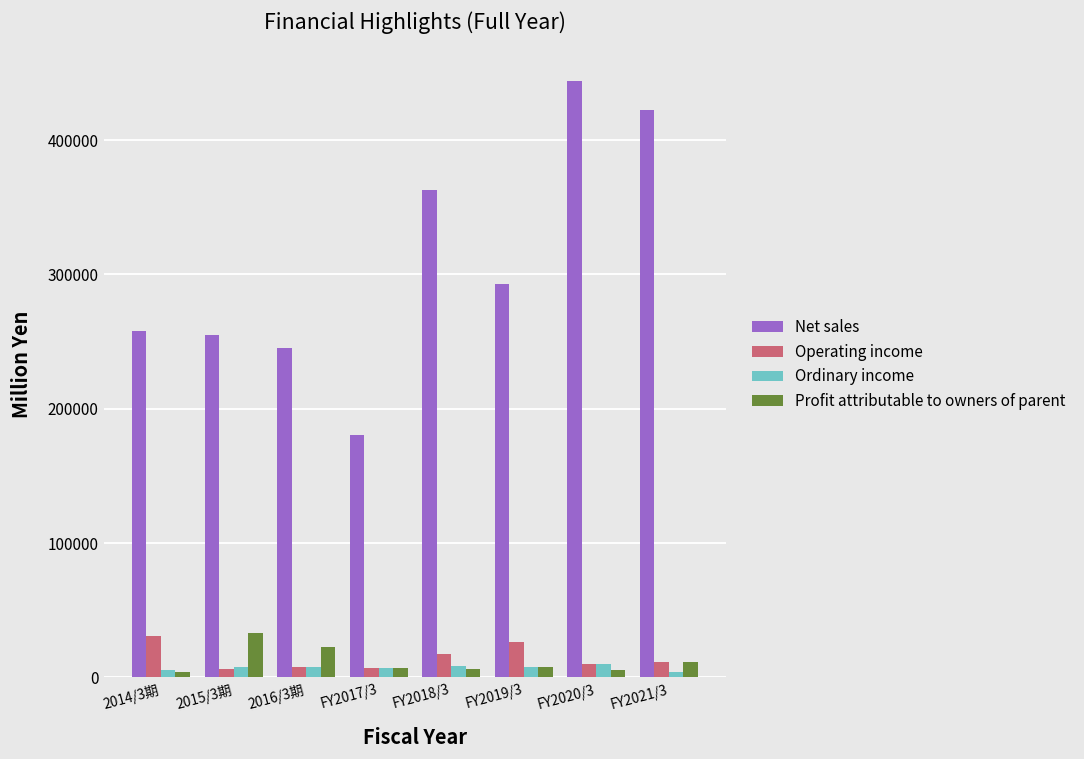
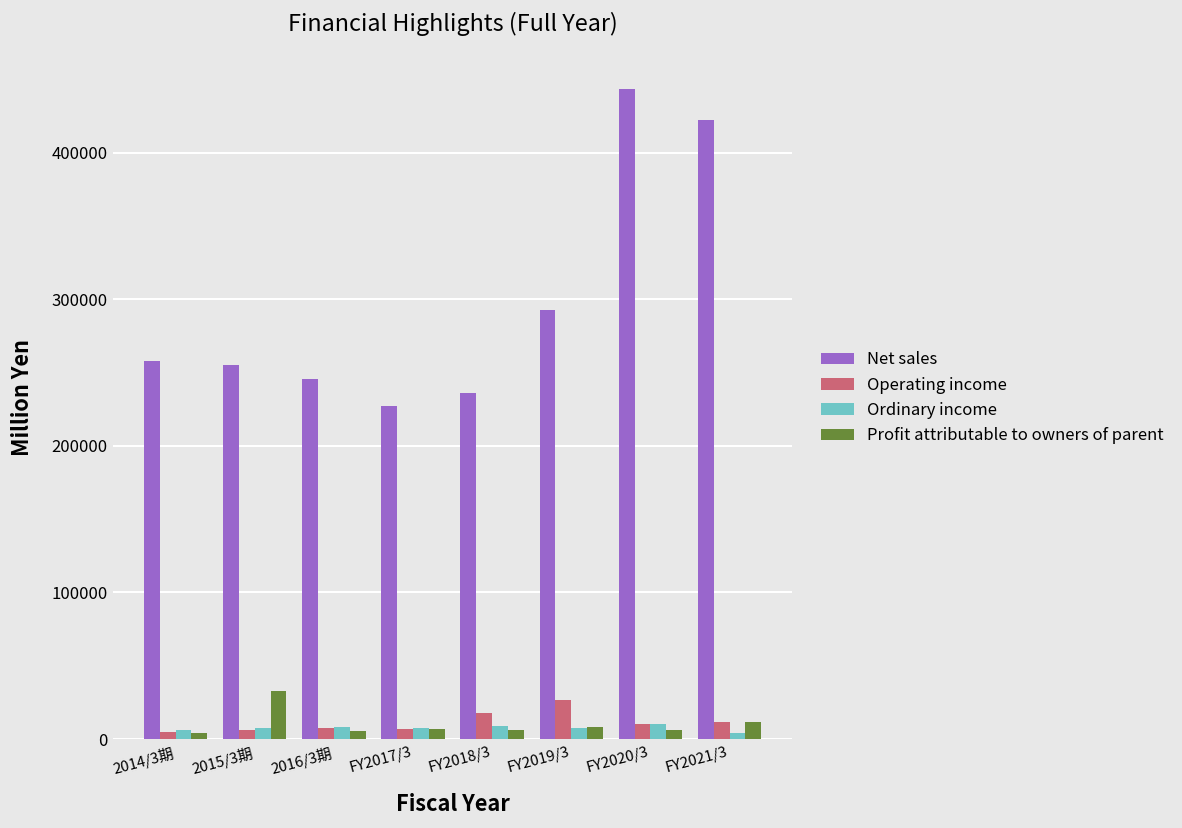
  {
    "Net sales": {
      "2014/3期": 258000,
      "2015/3期": 255000,
      "2016/3期": 245000,
-     "FY2017/3": 180000,
-     "FY2018/3": 363000,
+     "FY2017/3": 227000,
+     "FY2018/3": 236000,
      "FY2019/3": 293000,
      "FY2020/3": 444000,
      "FY2021/3": 422000
    },
    "Operating income": {
-     "2014/3期": 31000,
+     "2014/3期": 5000,
      "2015/3期": 6000,
      "2016/3期": 8000,
      "FY2017/3": 7000,
      "FY2018/3": 18000,
      "FY2019/3": 26000,
      "FY2020/3": 10000,
      "FY2021/3": 11000
    },
    "Ordinary income": {
      "2014/3期": 6000,
      "2015/3期": 8000,
      "2016/3期": 8000,
      "FY2017/3": 7000,
      "FY2018/3": 9000,
      "FY2019/3": 8000,
      "FY2020/3": 10000,
      "FY2021/3": 4000
    },
    "Profit attributable to owners of parent": {
      "2014/3期": 4000,
      "2015/3期": 33000,
-     "2016/3期": 23000,
+     "2016/3期": 5000,
      "FY2017/3": 7000,
      "FY2018/3": 6000,
      "FY2019/3": 8000,
      "FY2020/3": 6000,
      "FY2021/3": 11000
    }
  }
